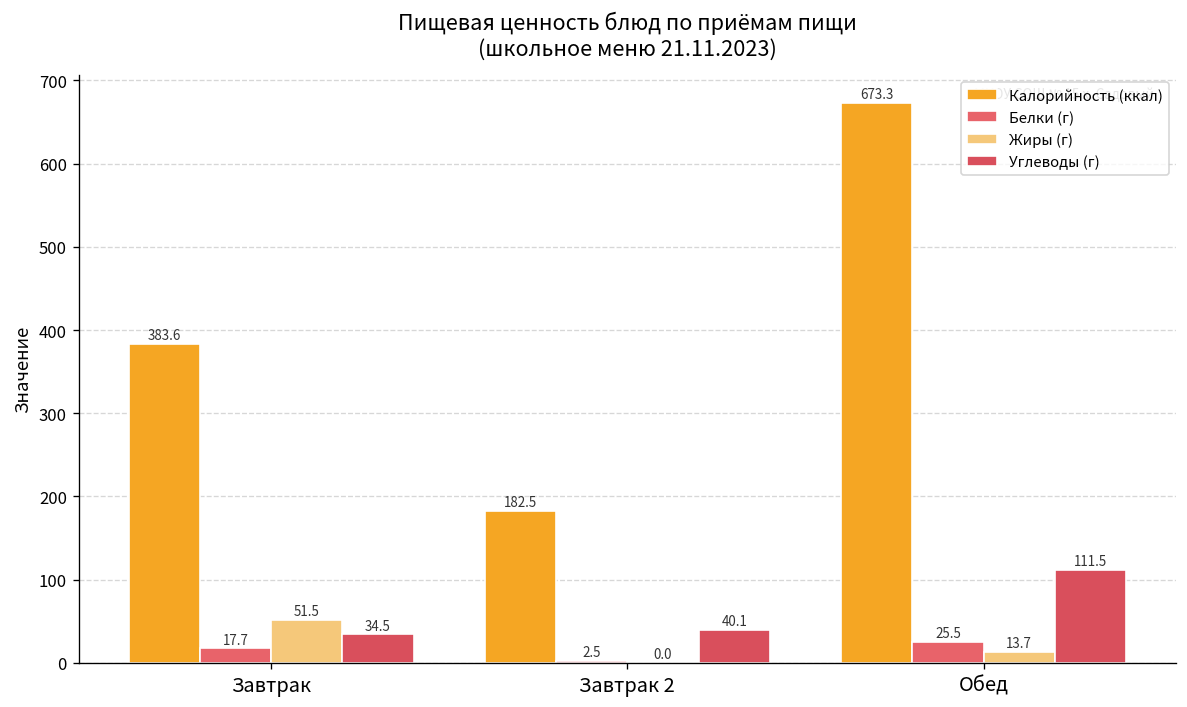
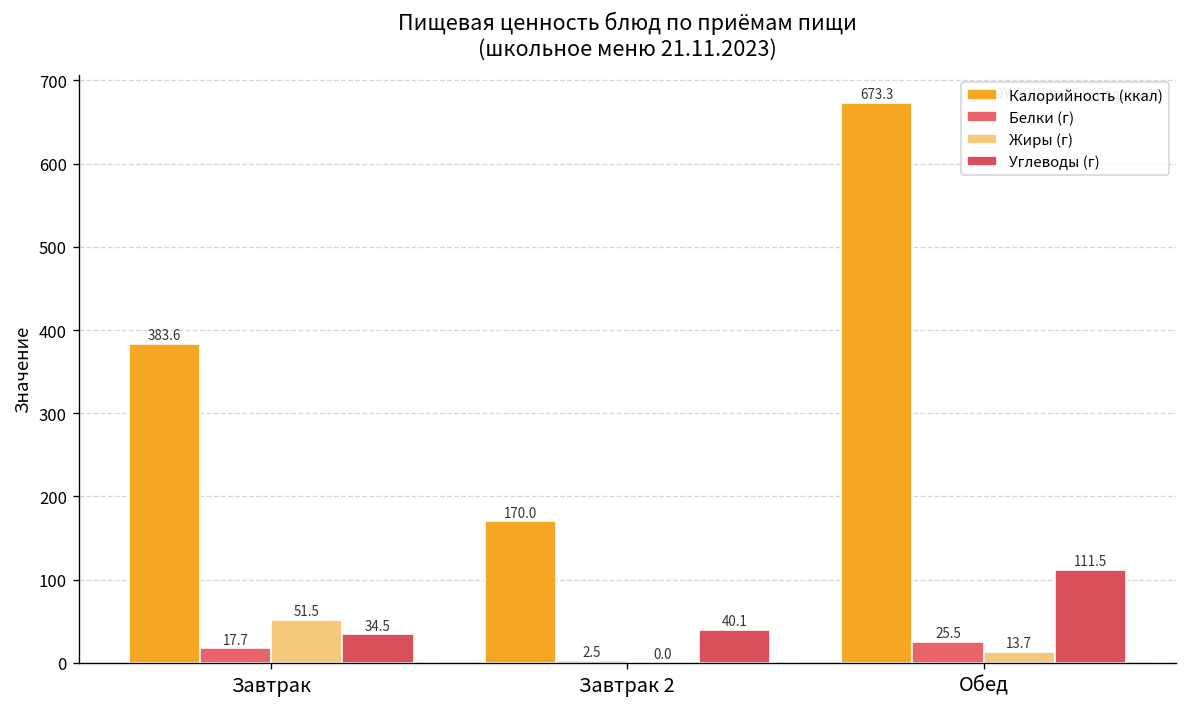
  {
    "Калорийность (ккал)": {
      "Завтрак": 383.6,
-     "Завтрак 2": 182.5,
+     "Завтрак 2": 170.0,
      "Обед": 673.3
    },
    "Жиры (г)": {
      "Завтрак": 51.5,
      "Завтрак 2": 0.0,
      "Обед": 13.7
    }
  }
